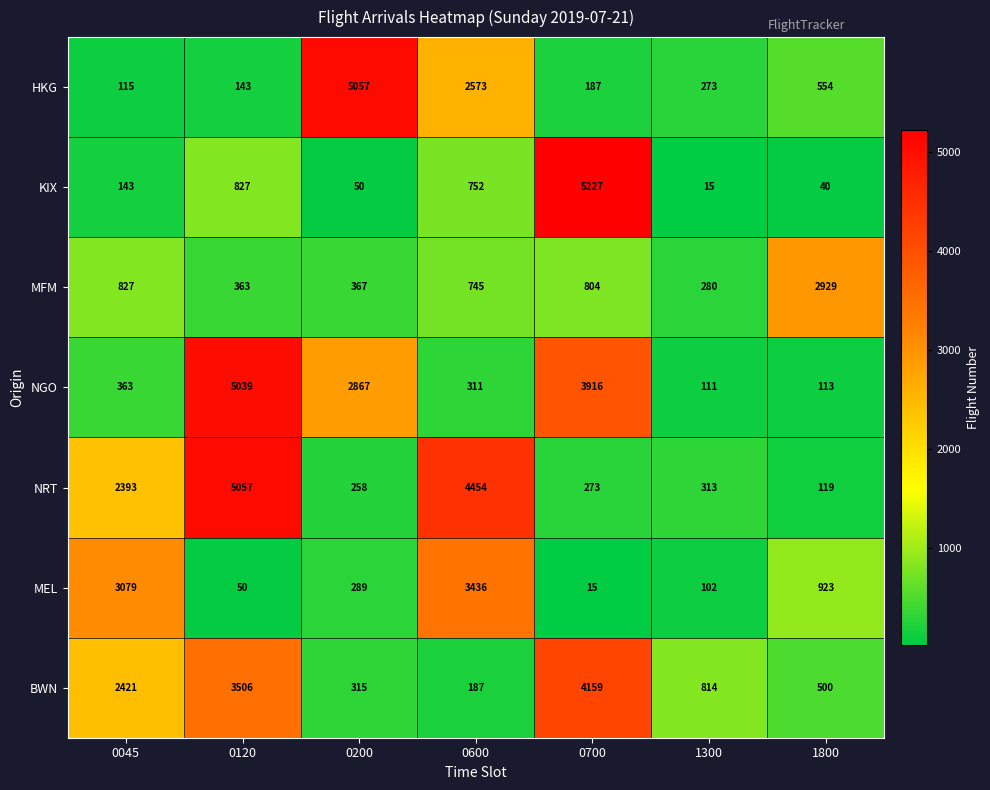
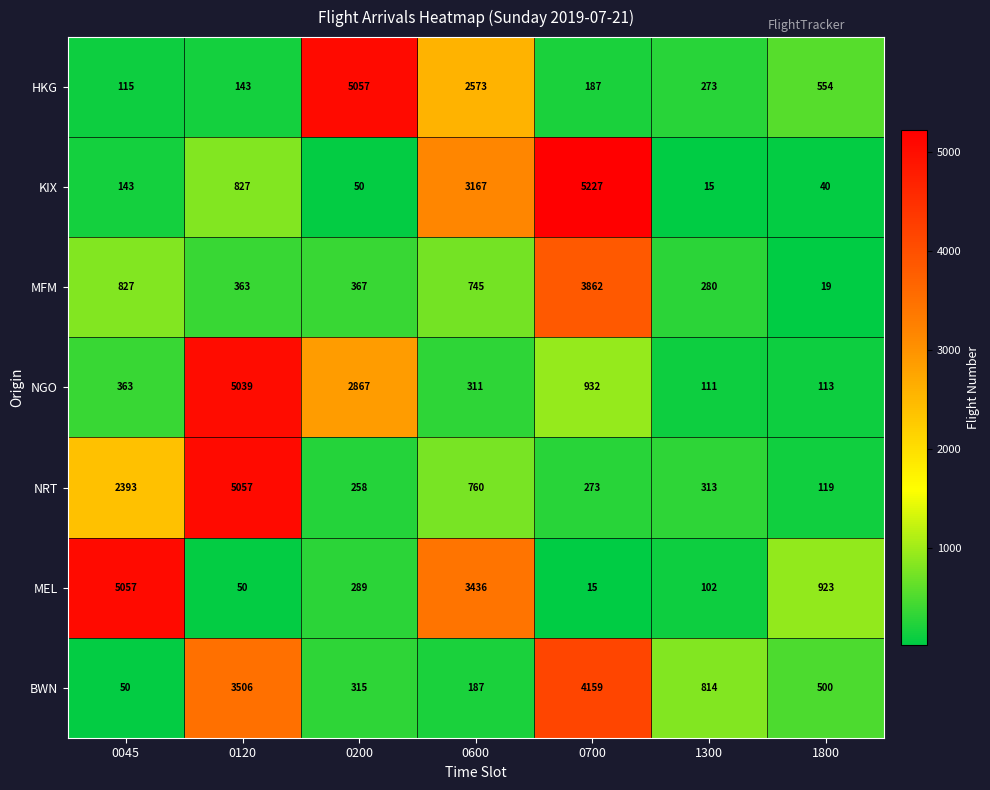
  {
    "HKG": {
      "0045": 115,
      "0120": 143,
      "0200": 5057,
      "0600": 2573,
      "0700": 187,
      "1300": 273,
      "1800": 554
    },
    "KIX": {
      "0045": 143,
      "0120": 827,
      "0200": 50,
-     "0600": 752,
+     "0600": 3167,
      "0700": 5227,
      "1300": 15,
      "1800": 40
    },
    "MFM": {
      "0045": 827,
      "0120": 363,
      "0200": 367,
      "0600": 745,
-     "0700": 804,
+     "0700": 3862,
      "1300": 280,
-     "1800": 2929
+     "1800": 19
    },
    "NGO": {
      "0045": 363,
      "0120": 5039,
      "0200": 2867,
      "0600": 311,
-     "0700": 3916,
+     "0700": 932,
      "1300": 111,
      "1800": 113
    },
    "NRT": {
      "0045": 2393,
      "0120": 5057,
      "0200": 258,
-     "0600": 4454,
+     "0600": 760,
      "0700": 273,
      "1300": 313,
      "1800": 119
    },
    "MEL": {
-     "0045": 3079,
+     "0045": 5057,
      "0120": 50,
      "0200": 289,
      "0600": 3436,
      "0700": 15,
      "1300": 102,
      "1800": 923
    },
    "BWN": {
-     "0045": 2421,
+     "0045": 50,
      "0120": 3506,
      "0200": 315,
      "0600": 187,
      "0700": 4159,
      "1300": 814,
      "1800": 500
    }
  }
